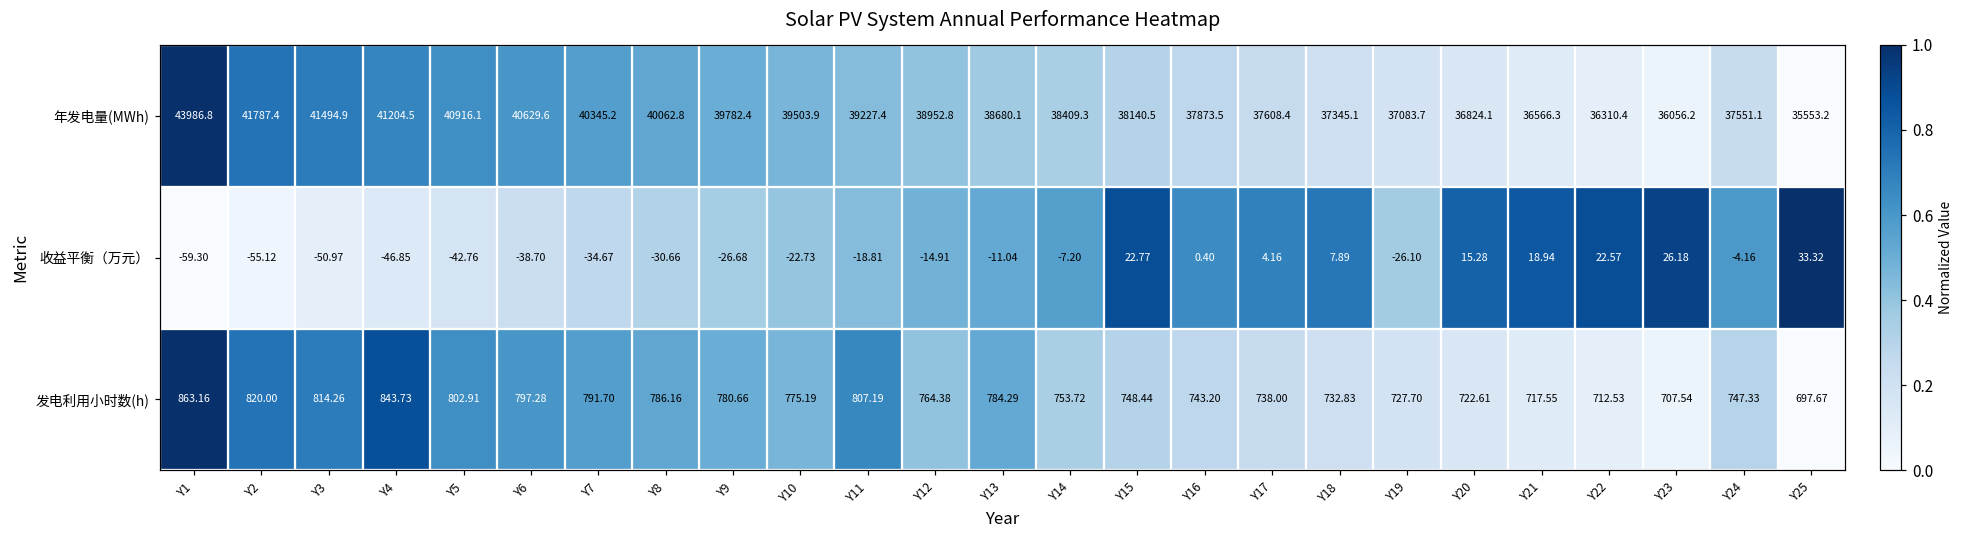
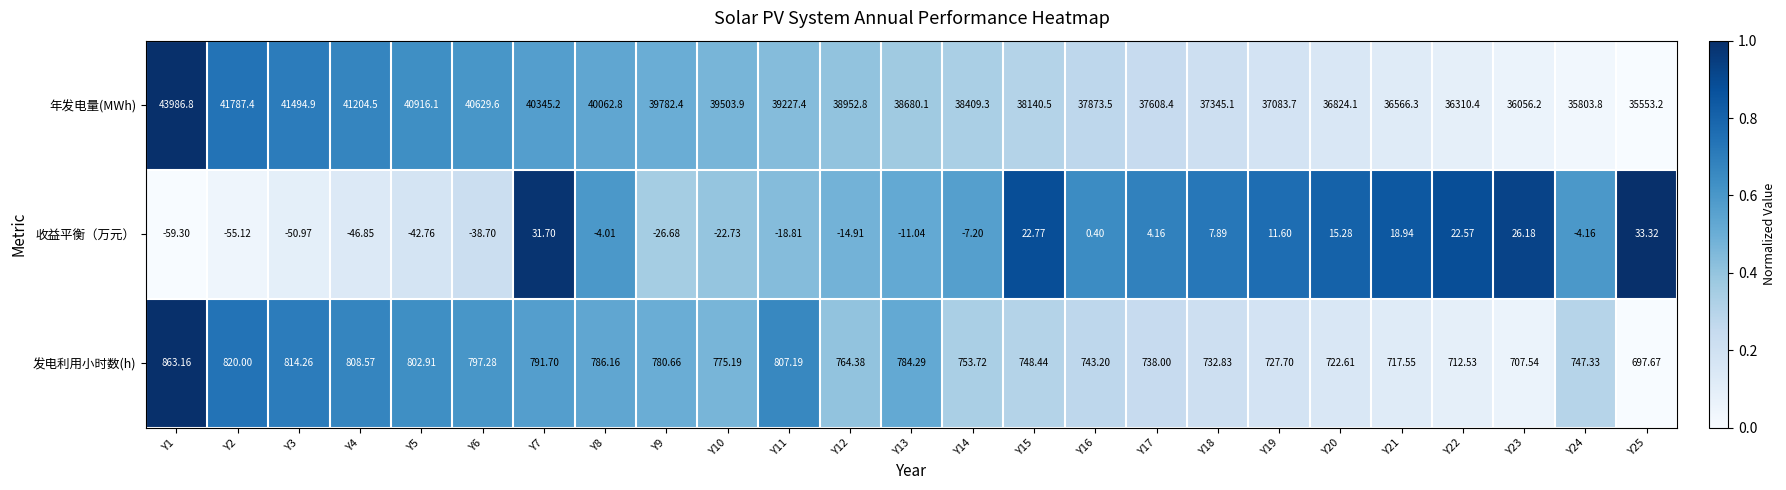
  {
    "年发电量(MWh)": {
      "Y1": 43986.8,
      "Y2": 41787.4,
      "Y3": 41494.9,
      "Y4": 41204.5,
      "Y5": 40916.1,
      "Y6": 40629.6,
      "Y7": 40345.2,
      "Y8": 40062.8,
      "Y9": 39782.4,
      "Y10": 39503.9,
      "Y11": 39227.4,
      "Y12": 38952.8,
      "Y13": 38680.1,
      "Y14": 38409.3,
      "Y15": 38140.5,
      "Y16": 37873.5,
      "Y17": 37608.4,
      "Y18": 37345.1,
      "Y19": 37083.7,
      "Y20": 36824.1,
      "Y21": 36566.3,
      "Y22": 36310.4,
      "Y23": 36056.2,
-     "Y24": 37551.1,
+     "Y24": 35803.8,
      "Y25": 35553.2
    },
    "收益平衡（万元）": {
      "Y1": -59.30,
      "Y2": -55.12,
      "Y3": -50.97,
      "Y4": -46.85,
      "Y5": -42.76,
      "Y6": -38.70,
-     "Y7": -34.67,
-     "Y8": -30.66,
+     "Y7": 31.70,
+     "Y8": -4.01,
      "Y9": -26.68,
      "Y10": -22.73,
      "Y11": -18.81,
      "Y12": -14.91,
      "Y13": -11.04,
      "Y14": -7.20,
      "Y15": 22.77,
      "Y16": 0.40,
      "Y17": 4.16,
      "Y18": 7.89,
-     "Y19": -26.10,
+     "Y19": 11.60,
      "Y20": 15.28,
      "Y21": 18.94,
      "Y22": 22.57,
      "Y23": 26.18,
      "Y24": -4.16,
      "Y25": 33.32
    },
    "发电利用小时数(h)": {
      "Y1": 863.16,
      "Y2": 820.00,
      "Y3": 814.26,
-     "Y4": 843.73,
+     "Y4": 808.57,
      "Y5": 802.91,
      "Y6": 797.28,
      "Y7": 791.70,
      "Y8": 786.16,
      "Y9": 780.66,
      "Y10": 775.19,
      "Y11": 807.19,
      "Y12": 764.38,
      "Y13": 784.29,
      "Y14": 753.72,
      "Y15": 748.44,
      "Y16": 743.20,
      "Y17": 738.00,
      "Y18": 732.83,
      "Y19": 727.70,
      "Y20": 722.61,
      "Y21": 717.55,
      "Y22": 712.53,
      "Y23": 707.54,
      "Y24": 747.33,
      "Y25": 697.67
    }
  }
